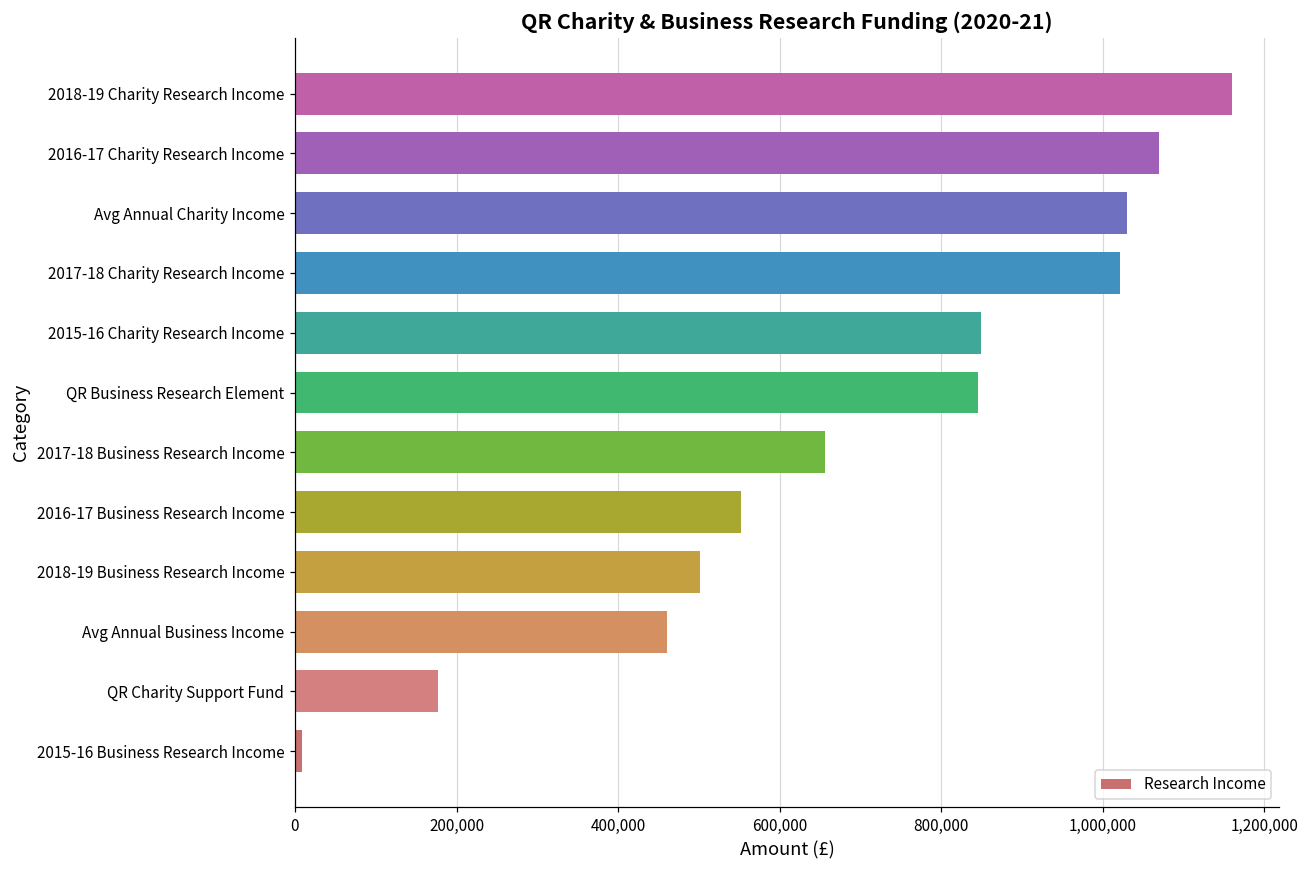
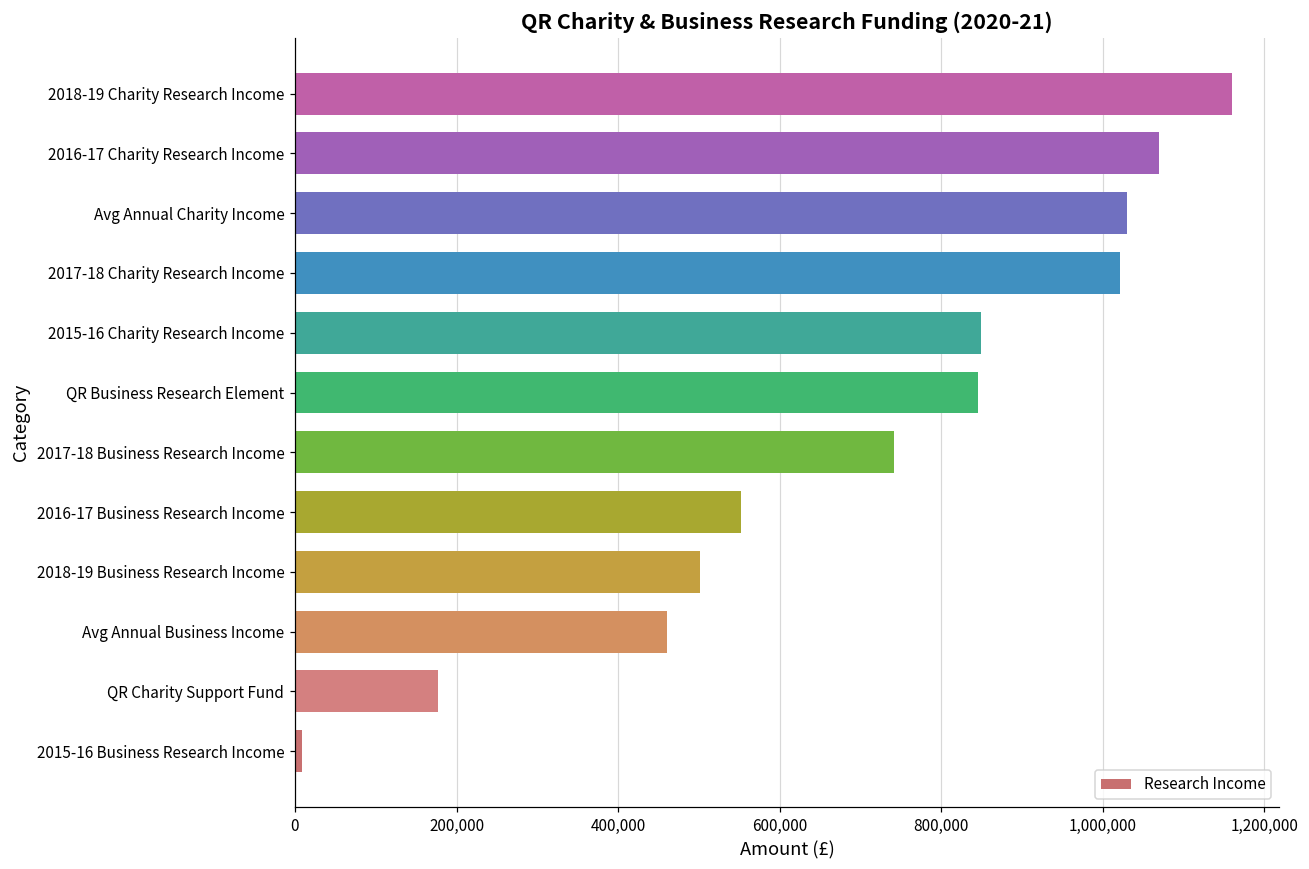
  {
    "2018-19 Charity Research Income": "1,160,000",
    "2016-17 Charity Research Income": "1,070,000",
    "Avg Annual Charity Income": "1,030,000",
    "2017-18 Charity Research Income": "1,020,000",
    "2015-16 Charity Research Income": "850,000",
    "QR Business Research Element": "840,000",
-   "2017-18 Business Research Income": "660,000",
+   "2017-18 Business Research Income": "740,000",
    "2016-17 Business Research Income": "550,000",
    "2018-19 Business Research Income": "500,000",
    "Avg Annual Business Income": "460,000",
    "QR Charity Support Fund": "180,000",
    "2015-16 Business Research Income": "10,000"
  }
